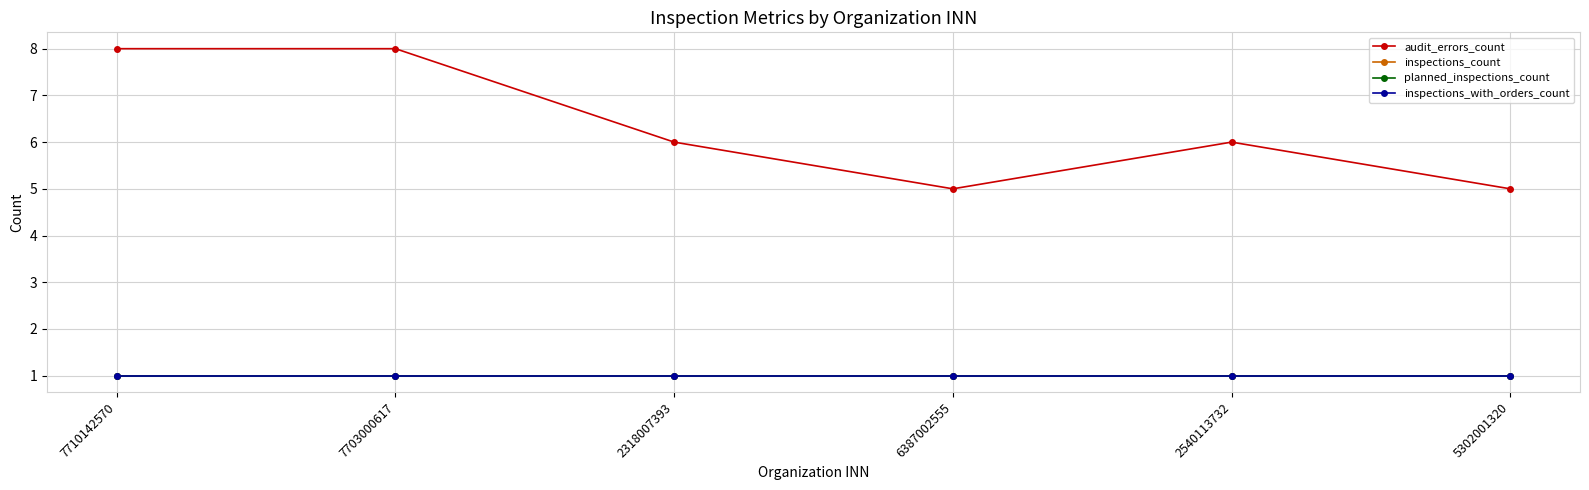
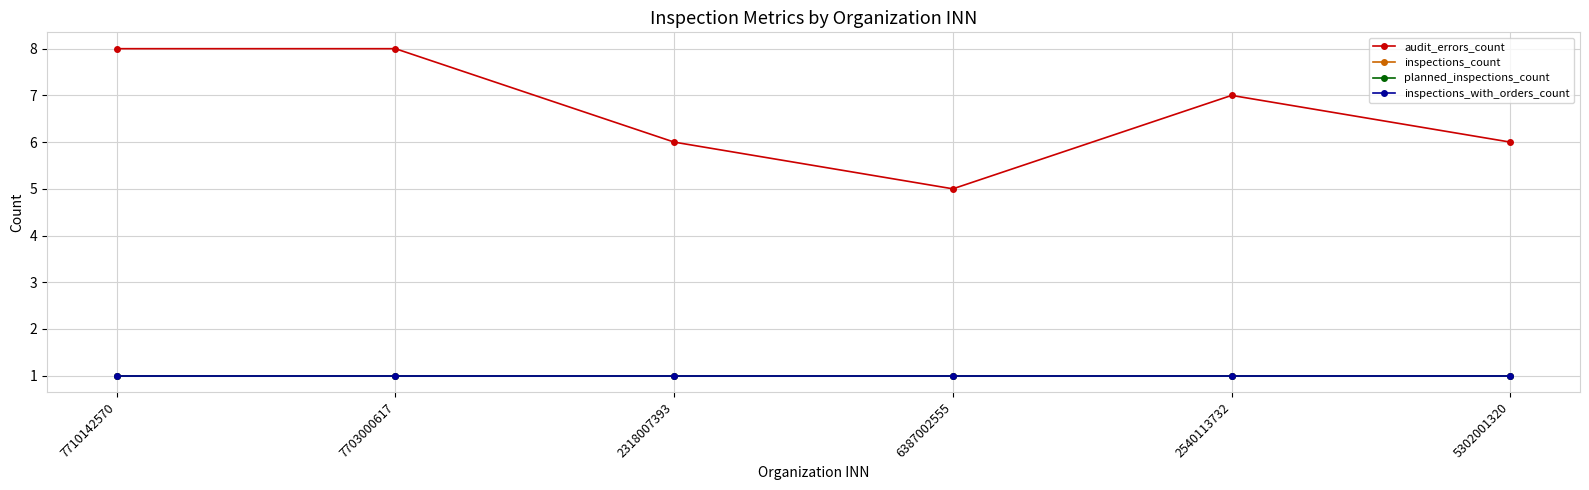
  {
    "audit_errors_count": {
      "7710142570": 8,
      "7703000617": 8,
      "2318007393": 6,
      "6387002555": 5,
-     "2540113732": 6,
-     "5302001320": 5
+     "2540113732": 7,
+     "5302001320": 6
    },
    "inspections_with_orders_count": {
      "7710142570": 1,
      "7703000617": 1,
      "2318007393": 1,
      "6387002555": 1,
      "2540113732": 1,
      "5302001320": 1
    }
  }
